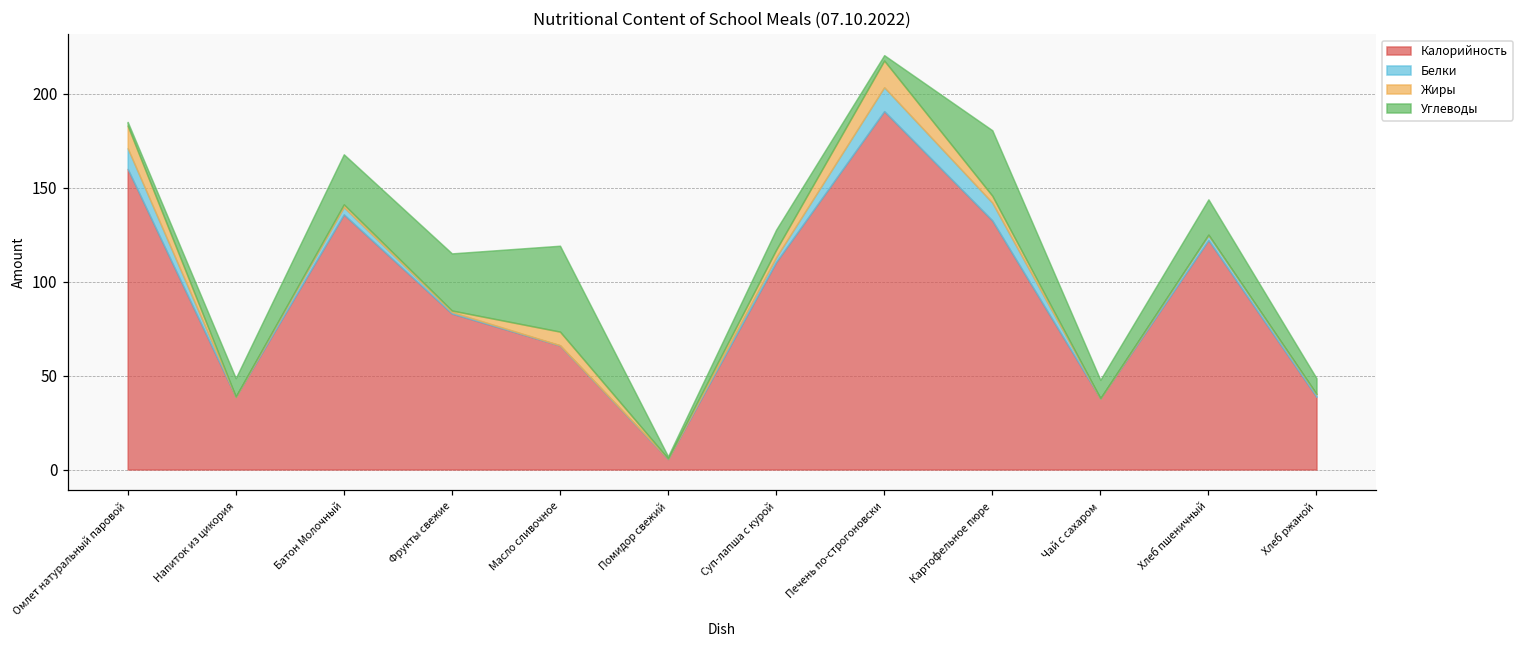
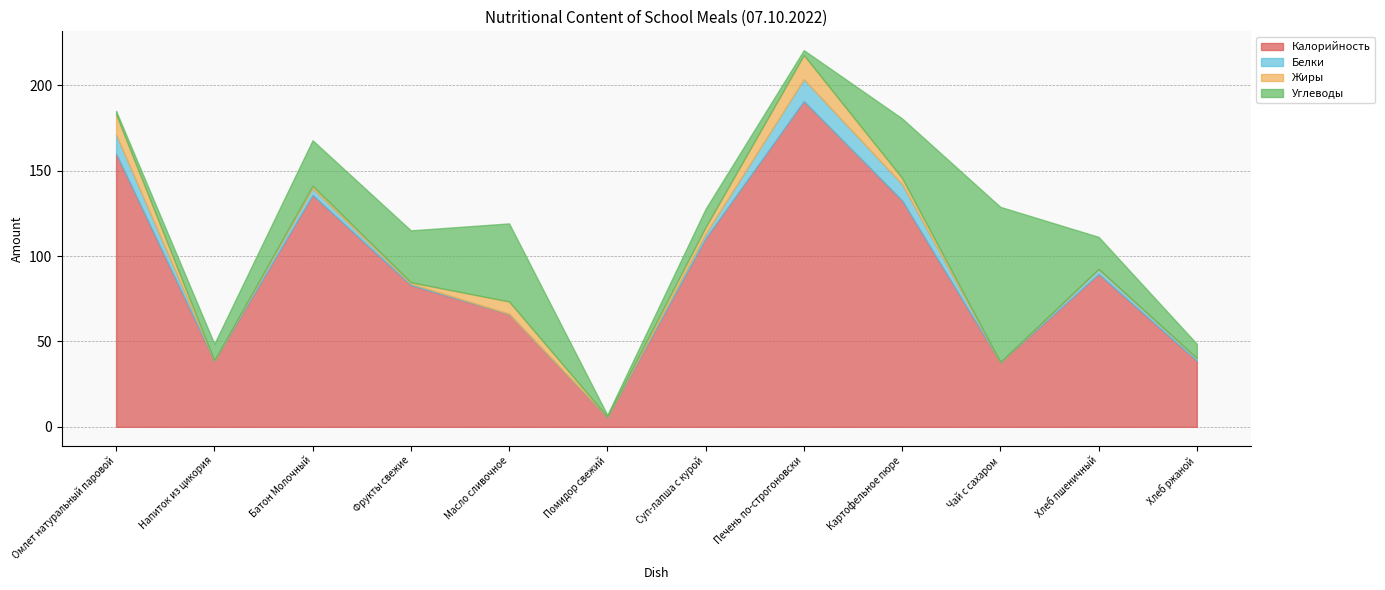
  {
    "Калорийность": {
      "Омлет натуральный паровой": 160,
      "Батон Молочный": 136,
      "Суп-лапша с курой": 110,
      "Печень по-строгоновски": 191,
      "Картофельное пюре": 133,
-     "Хлеб пшеничный": 122
+     "Хлеб пшеничный": 90
    },
    "Белки": {
      "Омлет натуральный паровой": 11,
      "Батон Молочный": 4,
      "Суп-лапша с курой": 3,
      "Печень по-строгоновски": 13,
      "Картофельное пюре": 9
    },
    "Жиры": {
      "Омлет натуральный паровой": 12,
      "Батон Молочный": 2,
      "Масло сливочное": 7,
      "Суп-лапша с курой": 4,
      "Печень по-строгоновски": 14,
      "Картофельное пюре": 4
    },
    "Углеводы": {
      "Омлет натуральный паровой": 2,
      "Напиток из цикория": 10,
      "Батон Молочный": 27,
      "Фрукты свежие": 30,
      "Масло сливочное": 46,
      "Суп-лапша с курой": 11,
      "Печень по-строгоновски": 3,
      "Картофельное пюре": 35,
-     "Чай с сахаром": 10,
+     "Чай с сахаром": 91,
      "Хлеб пшеничный": 19,
      "Хлеб ржаной": 8
    }
  }
